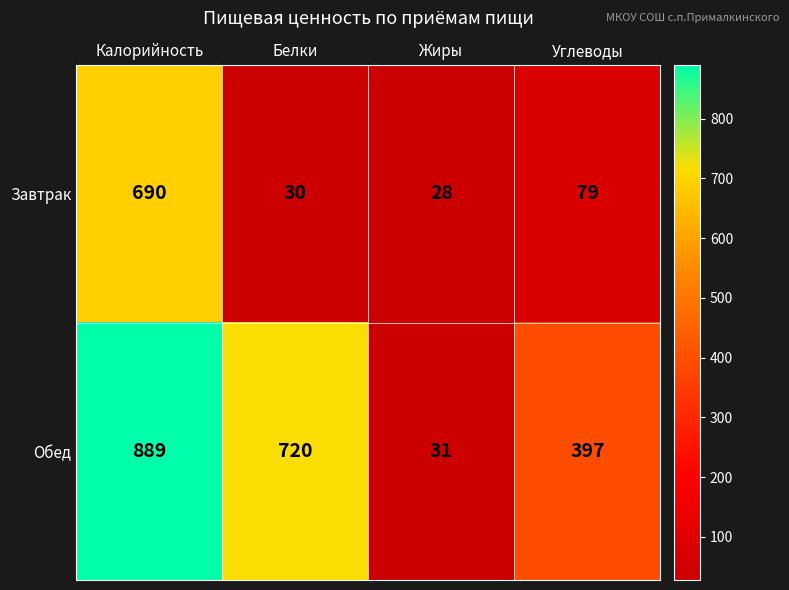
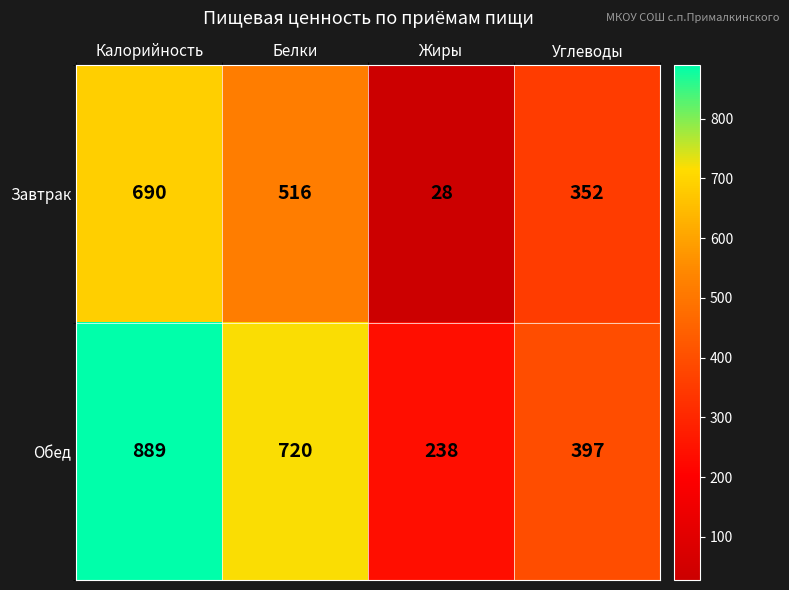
  {
    "Завтрак": {
      "Калорийность": 690,
-     "Белки": 30,
+     "Белки": 516,
      "Жиры": 28,
-     "Углеводы": 79
+     "Углеводы": 352
    },
    "Обед": {
      "Калорийность": 889,
      "Белки": 720,
-     "Жиры": 31,
+     "Жиры": 238,
      "Углеводы": 397
    }
  }
